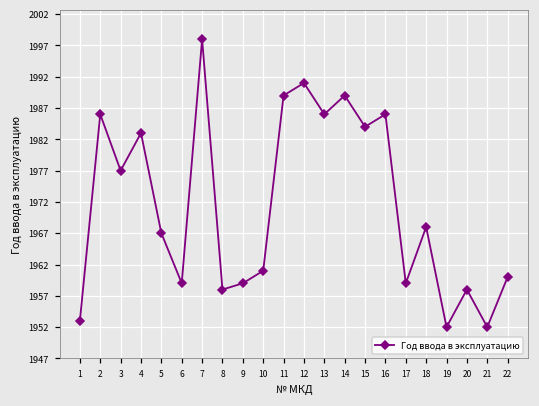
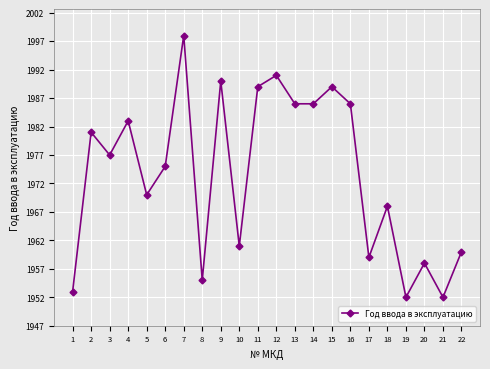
  {
    "1": 1953,
-   "2": 1986,
+   "2": 1981,
    "3": 1977,
    "4": 1983,
-   "5": 1967,
-   "6": 1959,
+   "5": 1970,
+   "6": 1975,
    "7": 1998,
-   "8": 1958,
-   "9": 1959,
+   "8": 1955,
+   "9": 1990,
    "10": 1961,
    "11": 1989,
    "12": 1991,
    "13": 1986,
-   "14": 1989,
-   "15": 1984,
+   "14": 1986,
+   "15": 1989,
    "16": 1986,
    "17": 1959,
    "18": 1968,
    "19": 1952,
    "20": 1958,
    "21": 1952,
    "22": 1960
  }
